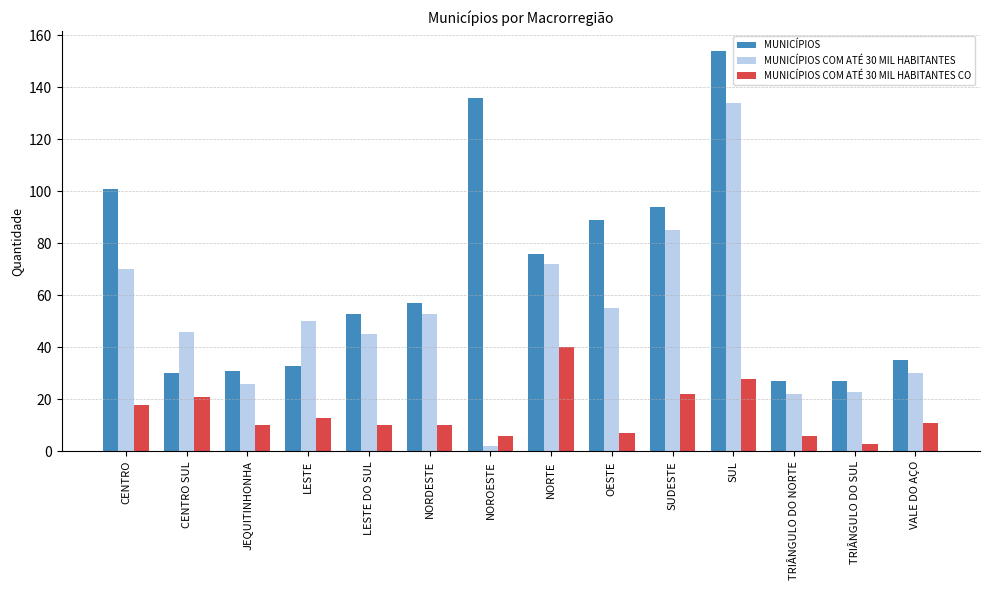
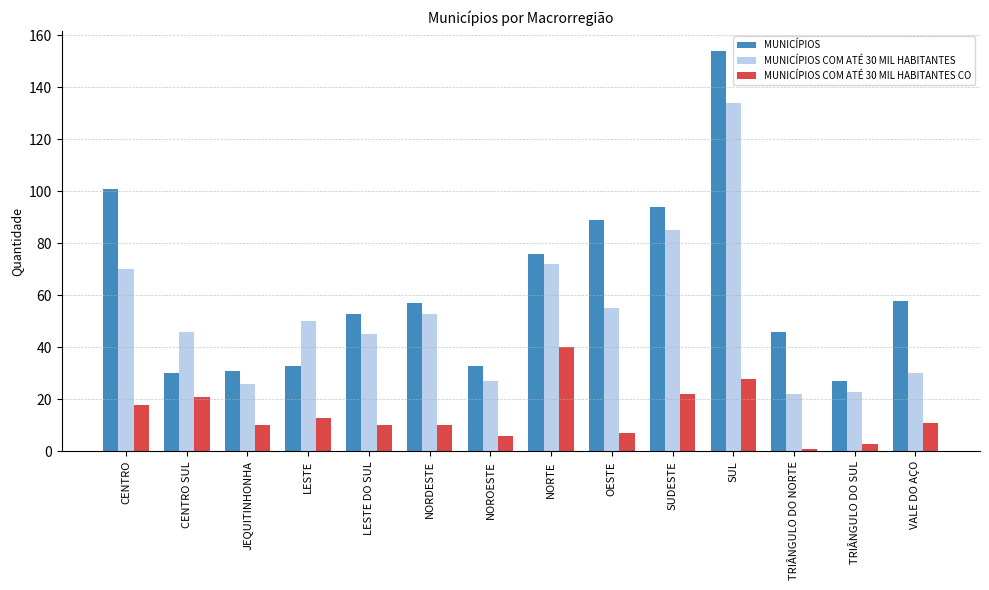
  {
    "MUNICÍPIOS": {
      "CENTRO": 101,
      "CENTRO SUL": 30,
      "JEQUITINHONHA": 31,
      "LESTE": 33,
      "LESTE DO SUL": 53,
      "NORDESTE": 57,
-     "NOROESTE": 136,
+     "NOROESTE": 33,
      "NORTE": 76,
      "OESTE": 89,
      "SUDESTE": 94,
      "SUL": 154,
-     "TRIÂNGULO DO NORTE": 27,
+     "TRIÂNGULO DO NORTE": 46,
      "TRIÂNGULO DO SUL": 27,
-     "VALE DO AÇO": 35
+     "VALE DO AÇO": 58
    },
    "MUNICÍPIOS COM ATÉ 30 MIL HABITANTES": {
      "CENTRO": 70,
      "CENTRO SUL": 46,
      "JEQUITINHONHA": 26,
      "LESTE": 50,
      "LESTE DO SUL": 45,
      "NORDESTE": 53,
-     "NOROESTE": 2,
+     "NOROESTE": 27,
      "NORTE": 72,
      "OESTE": 55,
      "SUDESTE": 85,
      "SUL": 134,
      "TRIÂNGULO DO NORTE": 22,
      "TRIÂNGULO DO SUL": 23,
      "VALE DO AÇO": 30
    },
    "MUNICÍPIOS COM ATÉ 30 MIL HABITANTES CO": {
      "CENTRO": 18,
      "CENTRO SUL": 21,
      "JEQUITINHONHA": 10,
      "LESTE": 13,
      "LESTE DO SUL": 10,
      "NORDESTE": 10,
      "NOROESTE": 6,
      "NORTE": 40,
      "OESTE": 7,
      "SUDESTE": 22,
      "SUL": 28,
-     "TRIÂNGULO DO NORTE": 6,
+     "TRIÂNGULO DO NORTE": 1,
      "TRIÂNGULO DO SUL": 3,
      "VALE DO AÇO": 11
    }
  }
